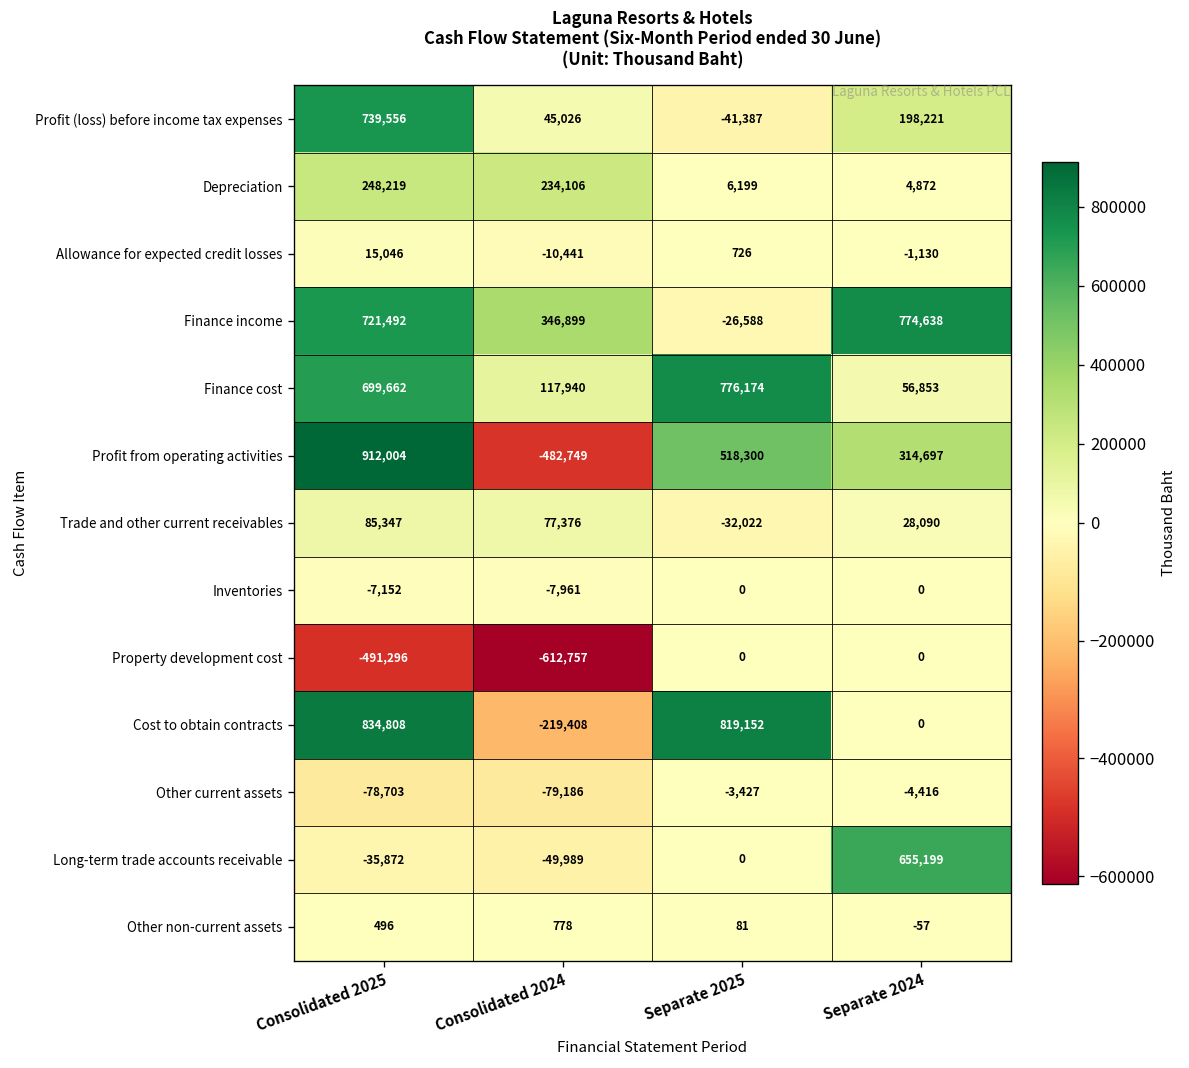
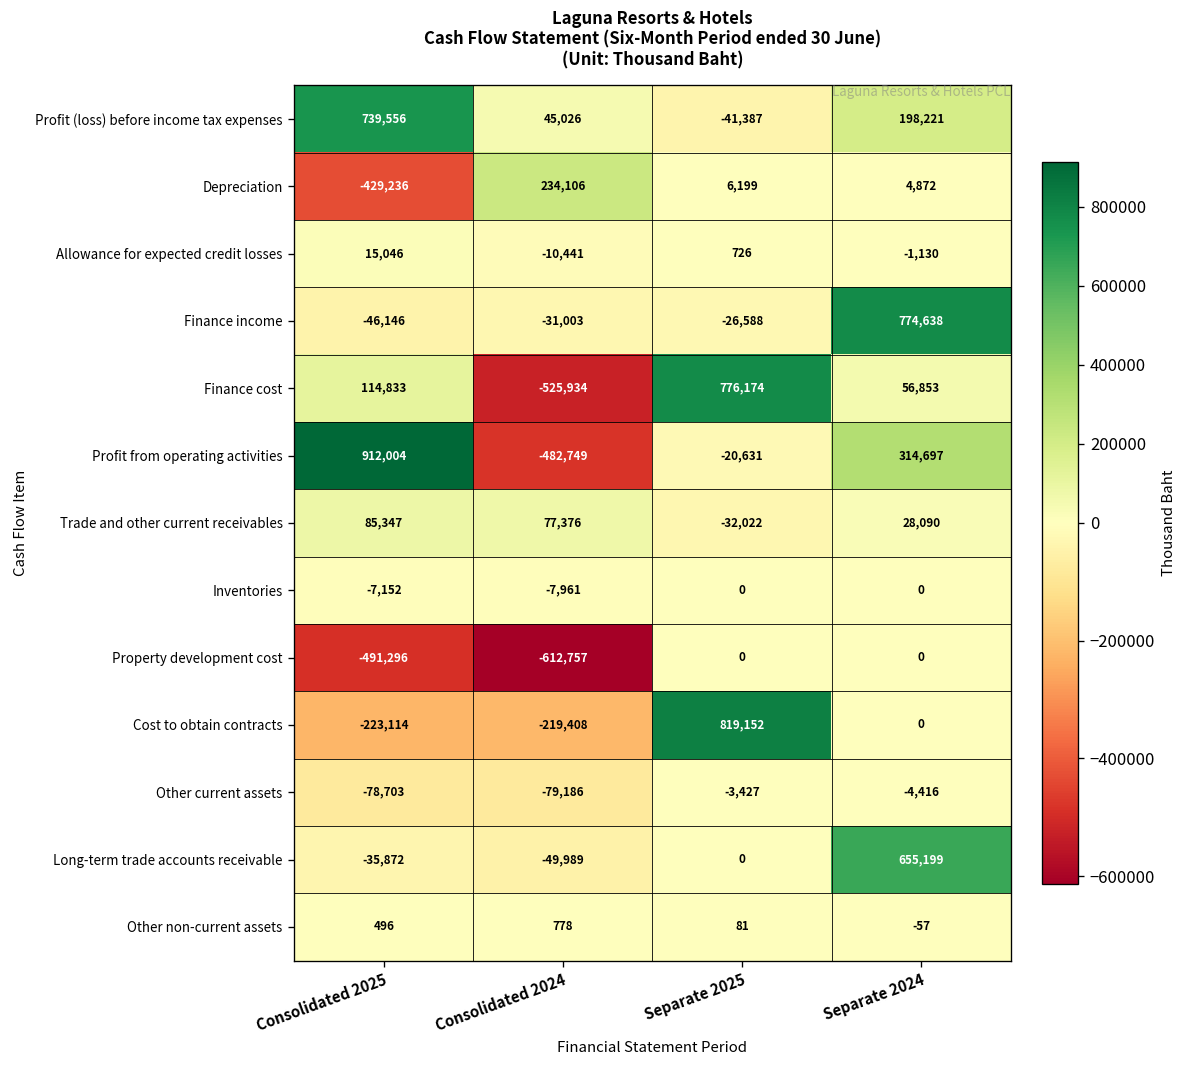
  {
    "Profit (loss) before income tax expenses": {
      "Consolidated 2025": "739,556",
      "Consolidated 2024": "45,026",
      "Separate 2025": "-41,387"
    },
    "Depreciation": {
-     "Consolidated 2025": "248,219",
+     "Consolidated 2025": "-429,236",
      "Consolidated 2024": "234,106",
      "Separate 2025": "6,199",
      "Separate 2024": "4,872"
    },
    "Allowance for expected credit losses": {
      "Consolidated 2025": "15,046",
      "Consolidated 2024": "-10,441",
      "Separate 2025": "726",
      "Separate 2024": "-1,130"
    },
    "Finance income": {
-     "Consolidated 2025": "721,492",
-     "Consolidated 2024": "346,899",
+     "Consolidated 2025": "-46,146",
+     "Consolidated 2024": "-31,003",
      "Separate 2025": "-26,588",
      "Separate 2024": "774,638"
    },
    "Finance cost": {
-     "Consolidated 2025": "699,662",
-     "Consolidated 2024": "117,940",
+     "Consolidated 2025": "114,833",
+     "Consolidated 2024": "-525,934",
      "Separate 2025": "776,174",
      "Separate 2024": "56,853"
    },
    "Profit from operating activities": {
      "Consolidated 2025": "912,004",
      "Consolidated 2024": "-482,749",
-     "Separate 2025": "518,300",
+     "Separate 2025": "-20,631",
      "Separate 2024": "314,697"
    },
    "Trade and other current receivables": {
      "Consolidated 2025": "85,347",
      "Consolidated 2024": "77,376",
      "Separate 2025": "-32,022",
      "Separate 2024": "28,090"
    },
    "Inventories": {
      "Consolidated 2025": "-7,152",
      "Consolidated 2024": "-7,961",
      "Separate 2025": "0",
      "Separate 2024": "0"
    },
    "Property development cost": {
      "Consolidated 2025": "-491,296",
      "Consolidated 2024": "-612,757",
      "Separate 2025": "0",
      "Separate 2024": "0"
    },
    "Cost to obtain contracts": {
-     "Consolidated 2025": "834,808",
+     "Consolidated 2025": "-223,114",
      "Consolidated 2024": "-219,408",
      "Separate 2025": "819,152",
      "Separate 2024": "0"
    },
    "Other current assets": {
      "Consolidated 2025": "-78,703",
      "Consolidated 2024": "-79,186",
      "Separate 2025": "-3,427",
      "Separate 2024": "-4,416"
    },
    "Long-term trade accounts receivable": {
      "Consolidated 2025": "-35,872",
      "Consolidated 2024": "-49,989",
      "Separate 2025": "0",
      "Separate 2024": "655,199"
    },
    "Other non-current assets": {
      "Consolidated 2025": "496",
      "Consolidated 2024": "778",
      "Separate 2025": "81",
      "Separate 2024": "-57"
    }
  }
